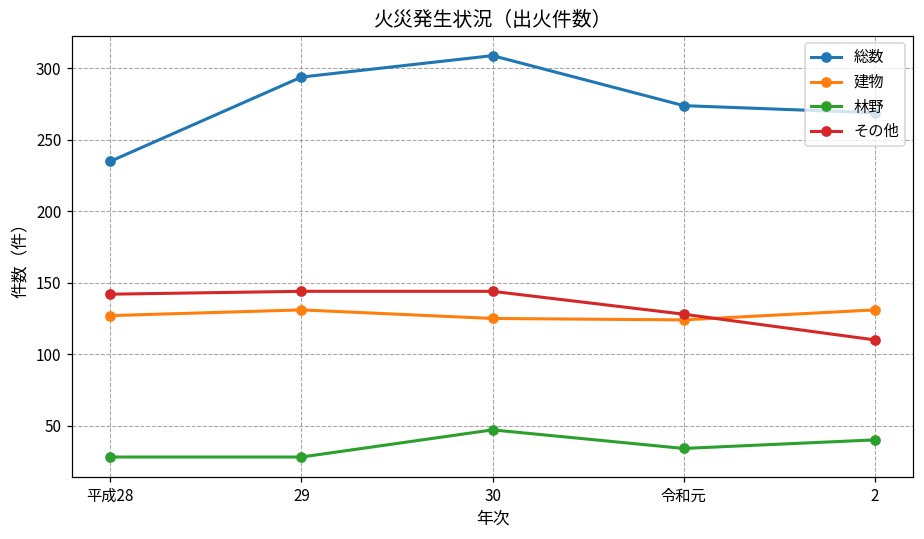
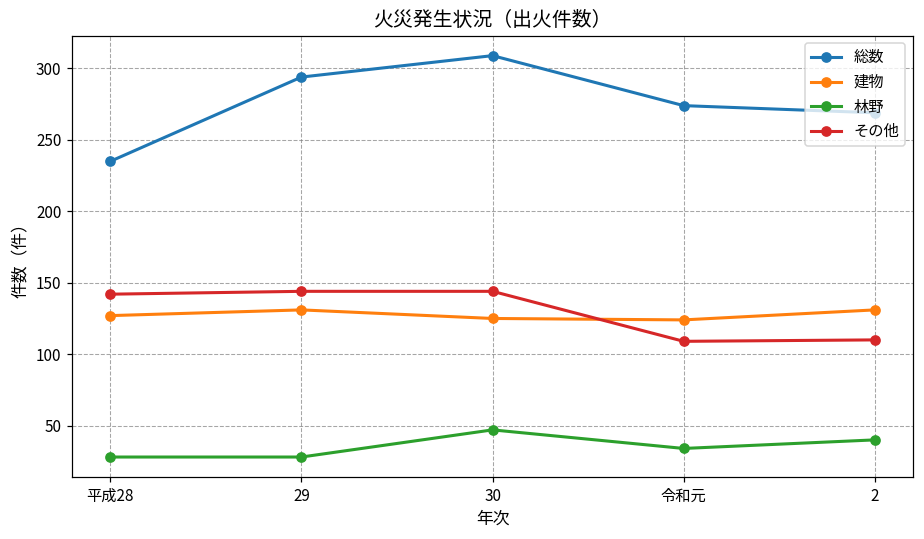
  {
    "総数": {
      "平成28": 235,
      "29": 294,
      "30": 309,
      "令和元": 274
    },
    "建物": {
      "平成28": 127,
      "29": 131,
      "30": 125,
      "令和元": 124,
      "2": 131
    },
    "林野": {
      "平成28": 28,
      "29": 28,
      "30": 47,
      "令和元": 34,
      "2": 40
    },
    "その他": {
      "平成28": 142,
      "29": 144,
      "30": 144,
-     "令和元": 128,
+     "令和元": 109,
      "2": 110
    }
  }
